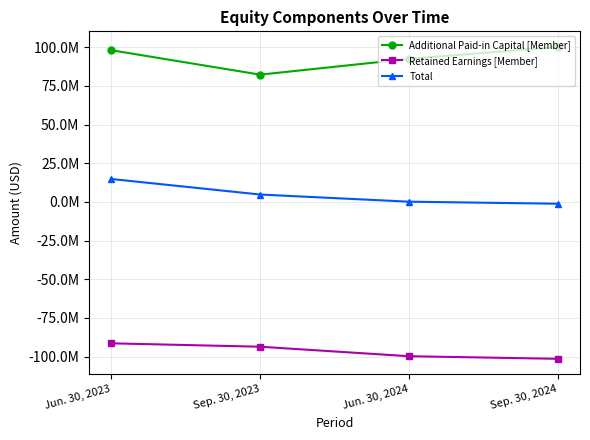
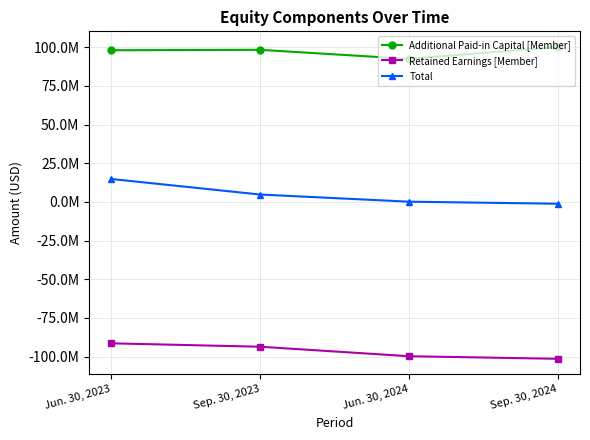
  {
    "Additional Paid-in Capital [Member]": {
      "Jun. 30, 2023": 98000000,
-     "Sep. 30, 2023": 82000000
+     "Sep. 30, 2023": 98000000
    },
    "Retained Earnings [Member]": {
      "Jun. 30, 2023": -91000000,
      "Sep. 30, 2023": -94000000,
      "Jun. 30, 2024": -100000000,
      "Sep. 30, 2024": -101000000
    },
    "Total": {
      "Jun. 30, 2023": 15000000,
      "Sep. 30, 2023": 5000000,
      "Jun. 30, 2024": 0,
      "Sep. 30, 2024": -1000000
    }
  }
